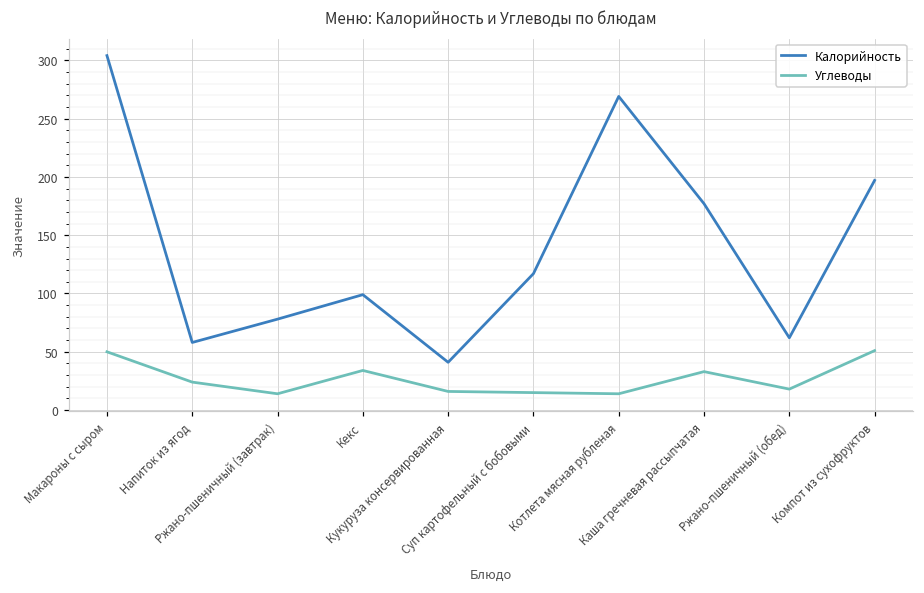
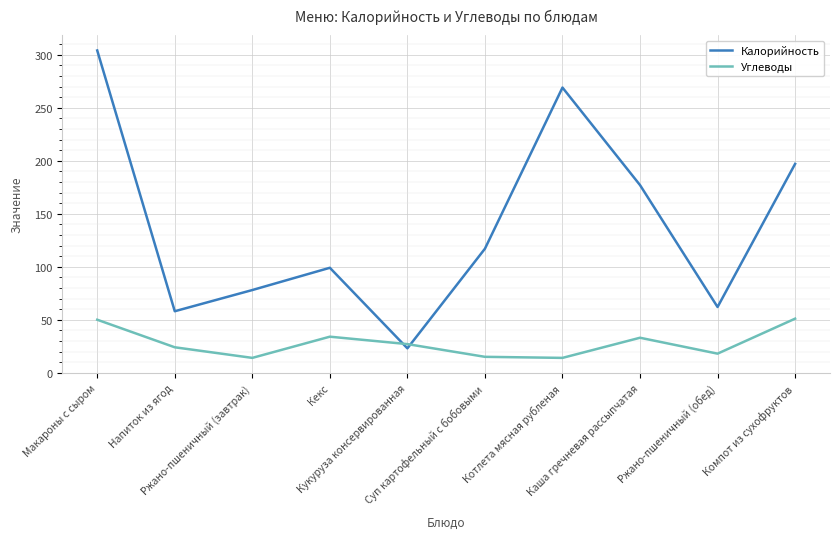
  {
    "Калорийность": {
      "Макароны с сыром": 304,
      "Напиток из ягод": 58,
      "Ржано-пшеничный (завтрак)": 78,
      "Кекс": 99,
-     "Кукуруза консервированная": 41,
+     "Кукуруза консервированная": 23,
      "Суп картофельный с бобовыми": 117,
      "Котлета мясная рубленая": 269,
      "Каша гречневая рассыпчатая": 177,
      "Ржано-пшеничный (обед)": 62,
      "Компот из сухофруктов": 197
    },
    "Углеводы": {
      "Макароны с сыром": 50,
      "Напиток из ягод": 24,
      "Ржано-пшеничный (завтрак)": 14,
      "Кекс": 34,
-     "Кукуруза консервированная": 16,
+     "Кукуруза консервированная": 27,
      "Суп картофельный с бобовыми": 15,
      "Котлета мясная рубленая": 14,
      "Каша гречневая рассыпчатая": 33,
      "Ржано-пшеничный (обед)": 18,
      "Компот из сухофруктов": 51
    }
  }
